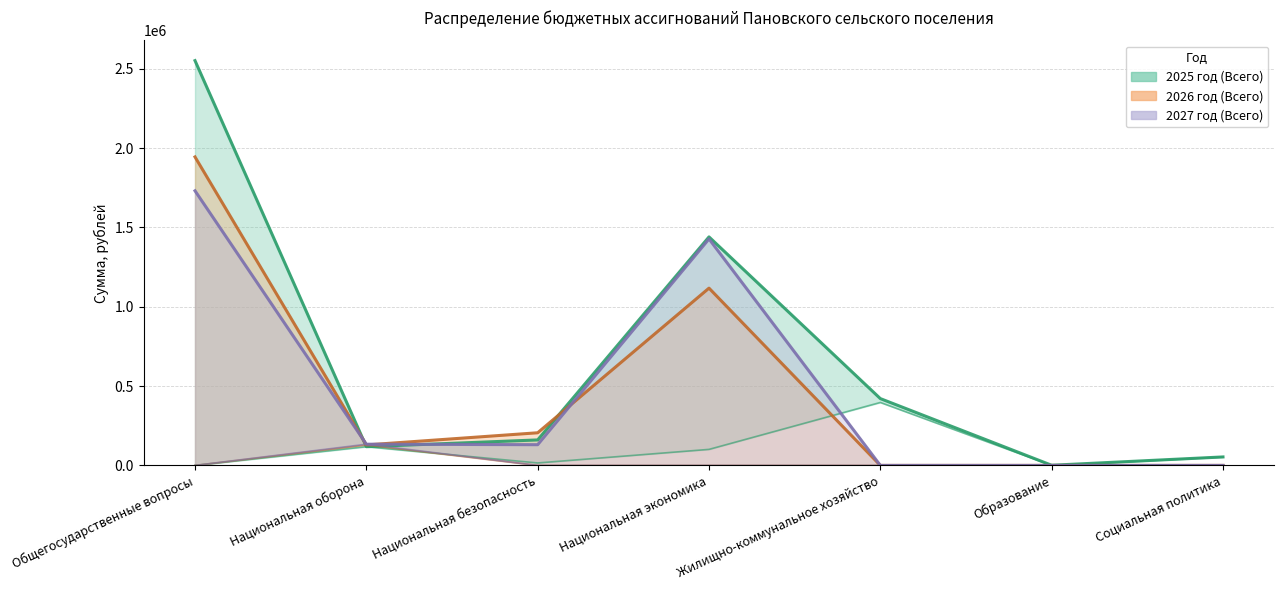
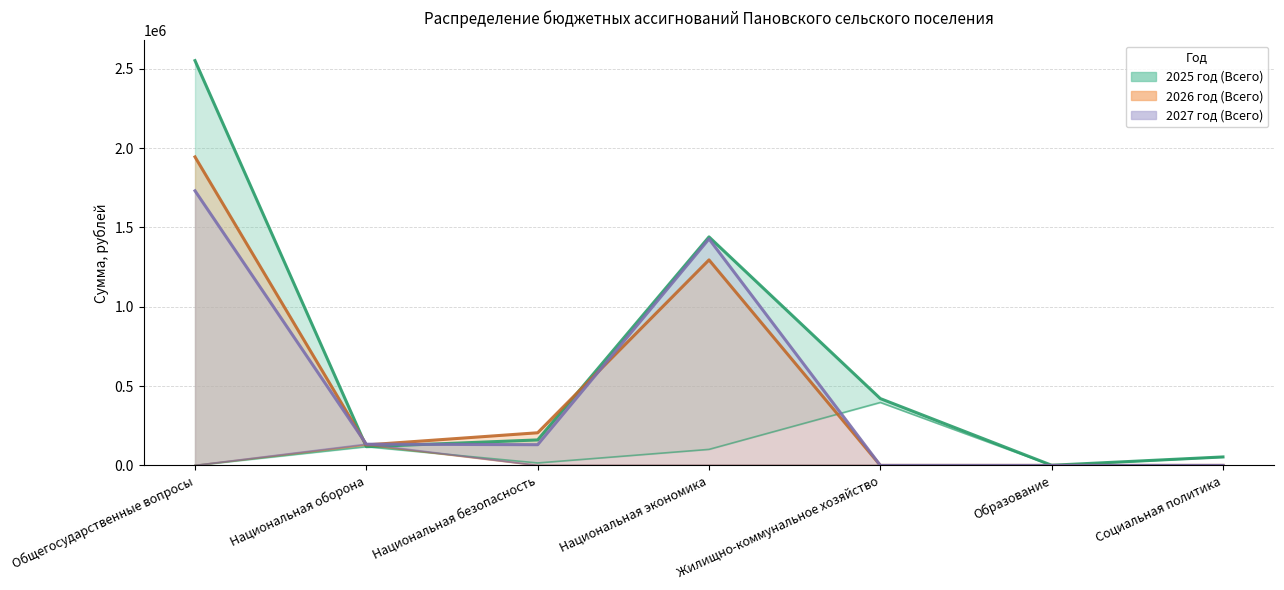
  {
    "2026 год (Всего)": {
      "Общегосударственные вопросы": 1940000,
      "Национальная безопасность": 210000,
-     "Национальная экономика": 1120000
+     "Национальная экономика": 1300000
    }
  }
